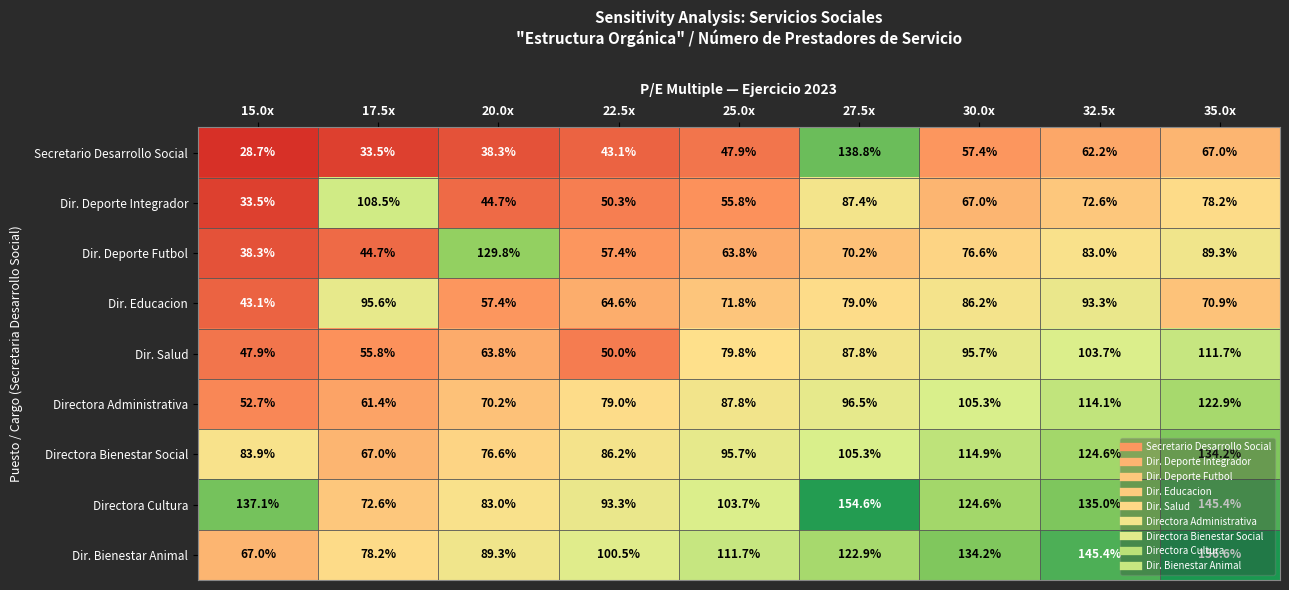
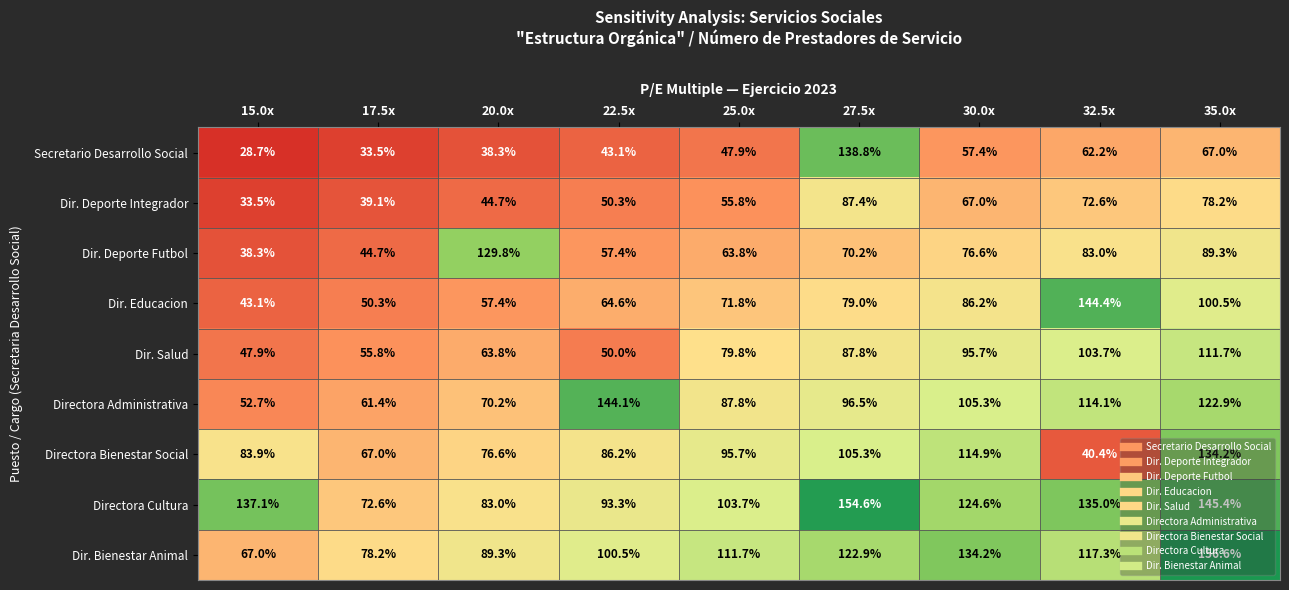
  {
    "Secretario Desarrollo Social": {
      "15.0x": "28.7%",
      "17.5x": "33.5%",
      "20.0x": "38.3%",
      "22.5x": "43.1%",
      "25.0x": "47.9%",
      "27.5x": "138.8%",
      "30.0x": "57.4%",
      "32.5x": "62.2%",
      "35.0x": "67.0%"
    },
    "Dir. Deporte Integrador": {
      "15.0x": "33.5%",
-     "17.5x": "108.5%",
+     "17.5x": "39.1%",
      "20.0x": "44.7%",
      "22.5x": "50.3%",
      "25.0x": "55.8%",
      "27.5x": "87.4%",
      "30.0x": "67.0%",
      "32.5x": "72.6%",
      "35.0x": "78.2%"
    },
    "Dir. Deporte Futbol": {
      "15.0x": "38.3%",
      "17.5x": "44.7%",
      "20.0x": "129.8%",
      "22.5x": "57.4%",
      "25.0x": "63.8%",
      "27.5x": "70.2%",
      "30.0x": "76.6%",
      "32.5x": "83.0%",
      "35.0x": "89.3%"
    },
    "Dir. Educacion": {
      "15.0x": "43.1%",
-     "17.5x": "95.6%",
+     "17.5x": "50.3%",
      "20.0x": "57.4%",
      "22.5x": "64.6%",
      "25.0x": "71.8%",
      "27.5x": "79.0%",
      "30.0x": "86.2%",
-     "32.5x": "93.3%",
-     "35.0x": "70.9%"
+     "32.5x": "144.4%",
+     "35.0x": "100.5%"
    },
    "Dir. Salud": {
      "15.0x": "47.9%",
      "17.5x": "55.8%",
      "20.0x": "63.8%",
      "22.5x": "50.0%",
      "25.0x": "79.8%",
      "27.5x": "87.8%",
      "30.0x": "95.7%",
      "32.5x": "103.7%",
      "35.0x": "111.7%"
    },
    "Directora Administrativa": {
      "15.0x": "52.7%",
      "17.5x": "61.4%",
      "20.0x": "70.2%",
-     "22.5x": "79.0%",
+     "22.5x": "144.1%",
      "25.0x": "87.8%",
      "27.5x": "96.5%",
      "30.0x": "105.3%",
      "32.5x": "114.1%",
      "35.0x": "122.9%"
    },
    "Directora Bienestar Social": {
      "15.0x": "83.9%",
      "17.5x": "67.0%",
      "20.0x": "76.6%",
      "22.5x": "86.2%",
      "25.0x": "95.7%",
      "27.5x": "105.3%",
      "30.0x": "114.9%",
-     "32.5x": "124.6%"
+     "32.5x": "40.4%"
    },
    "Directora Cultura": {
      "15.0x": "137.1%",
      "17.5x": "72.6%",
      "20.0x": "83.0%",
      "22.5x": "93.3%",
      "25.0x": "103.7%",
      "27.5x": "154.6%",
      "30.0x": "124.6%"
    },
    "Dir. Bienestar Animal": {
      "15.0x": "67.0%",
      "17.5x": "78.2%",
      "20.0x": "89.3%",
      "22.5x": "100.5%",
      "25.0x": "111.7%",
      "27.5x": "122.9%",
      "30.0x": "134.2%",
-     "32.5x": "145.4%"
+     "32.5x": "117.3%"
    }
  }
